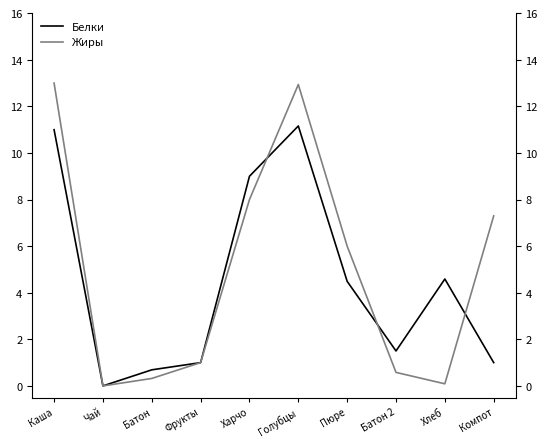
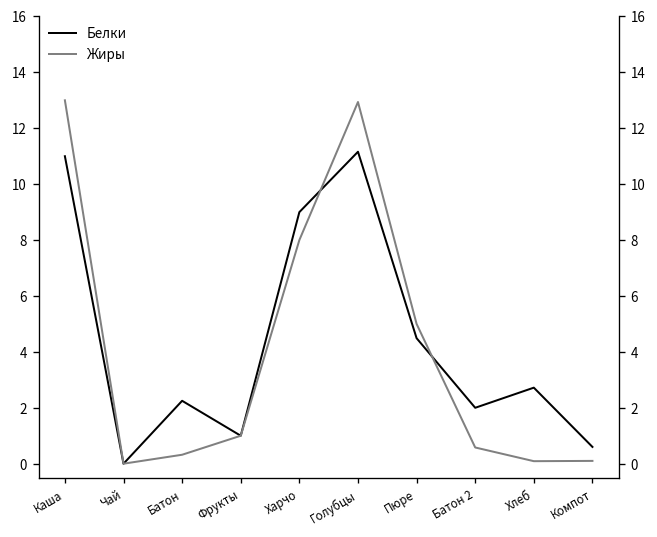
  {
    "Белки": {
      "Каша": 11.0,
-     "Батон": 0.7,
+     "Батон": 2.3,
      "Харчо": 9.0,
      "Голубцы": 11.2,
      "Пюре": 4.5,
-     "Батон 2": 1.5,
-     "Хлеб": 4.6,
-     "Компот": 1.0
+     "Батон 2": 2.0,
+     "Хлеб": 2.7,
+     "Компот": 0.6
    },
    "Жиры": {
      "Каша": 13.0,
      "Батон": 0.3,
      "Харчо": 8.0,
      "Голубцы": 12.9,
-     "Пюре": 6,
+     "Пюре": 5,
      "Батон 2": 0.6,
      "Хлеб": 0.1,
-     "Компот": 7.3
+     "Компот": 0.1
    }
  }
